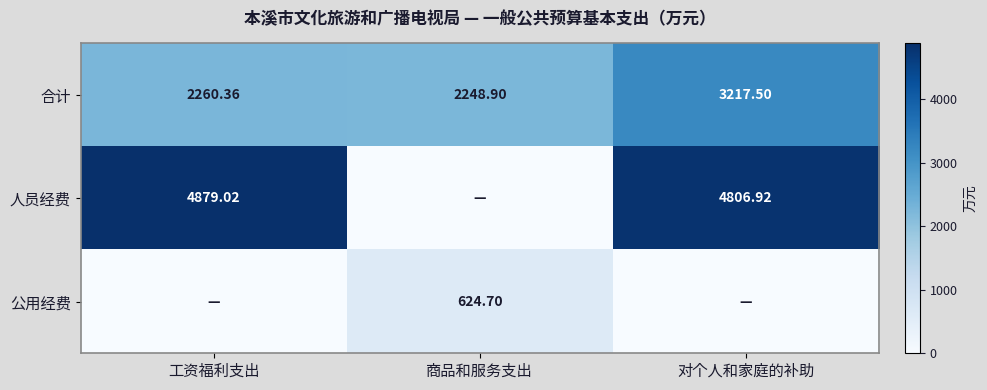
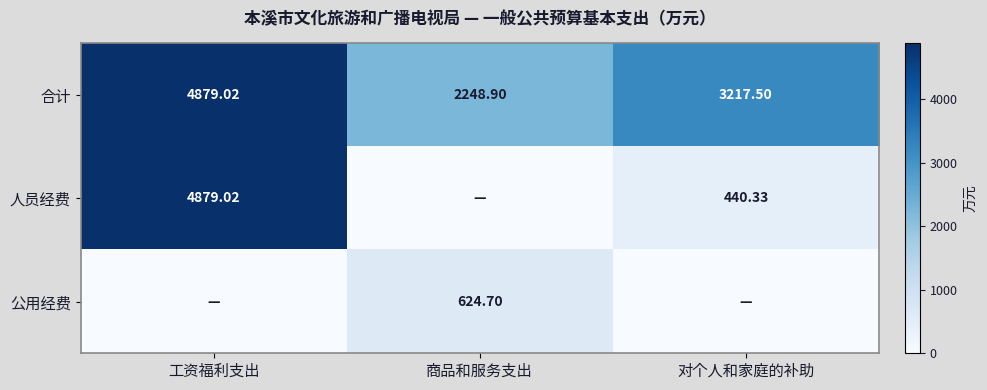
  {
    "合计": {
-     "工资福利支出": 2260.36,
+     "工资福利支出": 4879.02,
      "商品和服务支出": 2248.90,
      "对个人和家庭的补助": 3217.50
    },
    "人员经费": {
      "工资福利支出": 4879.02,
-     "对个人和家庭的补助": 4806.92
+     "对个人和家庭的补助": 440.33
    },
    "公用经费": {
      "商品和服务支出": 624.70
    }
  }
